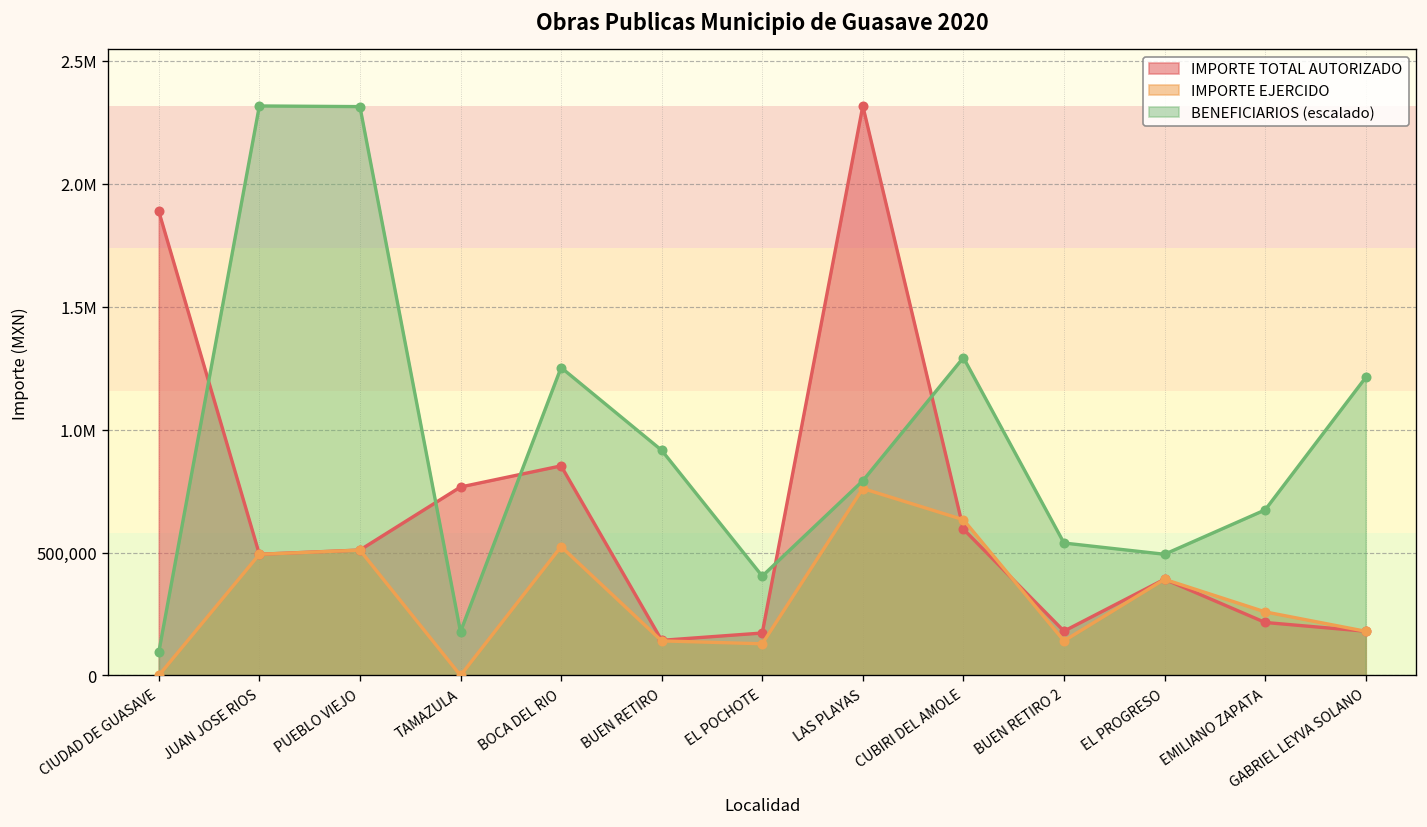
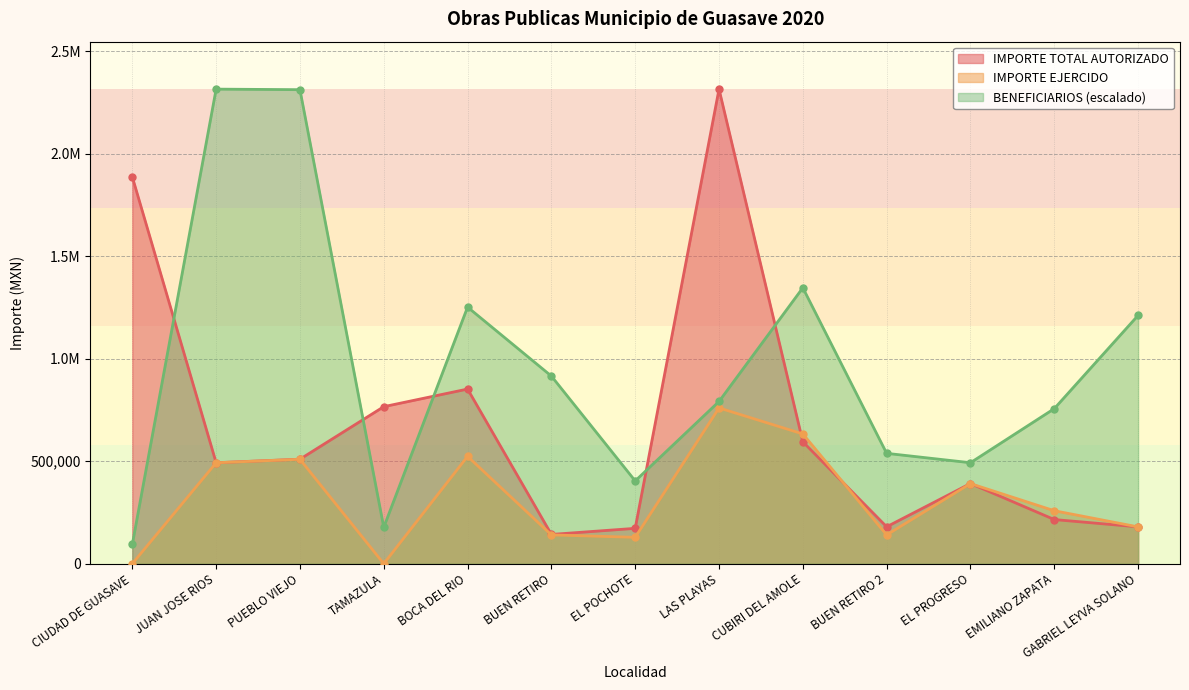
  {
    "BENEFICIARIOS (escalado)": {
      "CIUDAD DE GUASAVE": "90,000",
      "JUAN JOSE RIOS": "2,320,000",
      "PUEBLO VIEJO": "2,310,000",
      "TAMAZULA": "180,000",
      "BOCA DEL RIO": "1,250,000",
      "BUEN RETIRO": "920,000",
      "EL POCHOTE": "400,000",
      "LAS PLAYAS": "790,000",
-     "CUBIRI DEL AMOLE": "1,290,000",
+     "CUBIRI DEL AMOLE": "1,350,000",
      "BUEN RETIRO 2": "540,000",
      "EL PROGRESO": "490,000",
-     "EMILIANO ZAPATA": "670,000",
+     "EMILIANO ZAPATA": "760,000",
      "GABRIEL LEYVA SOLANO": "1,210,000"
    }
  }
